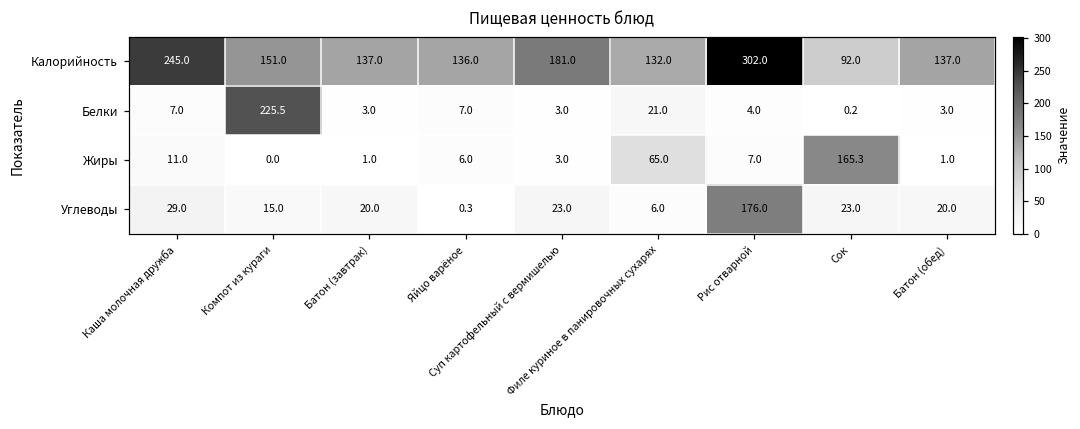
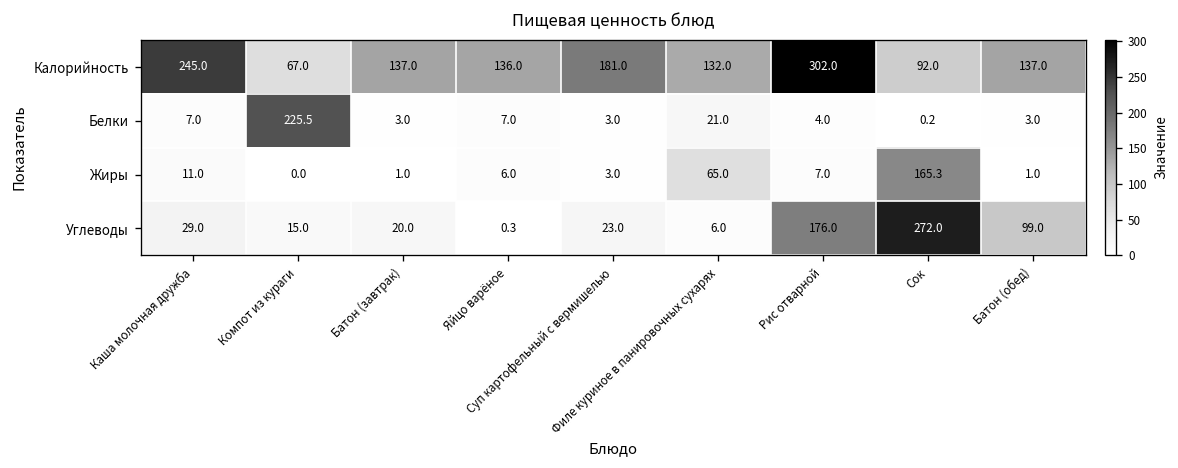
  {
    "Калорийность": {
      "Каша молочная дружба": 245.0,
-     "Компот из кураги": 151.0,
+     "Компот из кураги": 67.0,
      "Батон (завтрак)": 137.0,
      "Яйцо варёное": 136.0,
      "Суп картофельный с вермишелью": 181.0,
      "Филе куриное в панировочных сухарях": 132.0,
      "Рис отварной": 302.0,
      "Сок": 92.0,
      "Батон (обед)": 137.0
    },
    "Белки": {
      "Каша молочная дружба": 7.0,
      "Компот из кураги": 225.5,
      "Батон (завтрак)": 3.0,
      "Яйцо варёное": 7.0,
      "Суп картофельный с вермишелью": 3.0,
      "Филе куриное в панировочных сухарях": 21.0,
      "Рис отварной": 4.0,
      "Сок": 0.2,
      "Батон (обед)": 3.0
    },
    "Жиры": {
      "Каша молочная дружба": 11.0,
      "Компот из кураги": 0.0,
      "Батон (завтрак)": 1.0,
      "Яйцо варёное": 6.0,
      "Суп картофельный с вермишелью": 3.0,
      "Филе куриное в панировочных сухарях": 65.0,
      "Рис отварной": 7.0,
      "Сок": 165.3,
      "Батон (обед)": 1.0
    },
    "Углеводы": {
      "Каша молочная дружба": 29.0,
      "Компот из кураги": 15.0,
      "Батон (завтрак)": 20.0,
      "Яйцо варёное": 0.3,
      "Суп картофельный с вермишелью": 23.0,
      "Филе куриное в панировочных сухарях": 6.0,
      "Рис отварной": 176.0,
-     "Сок": 23.0,
-     "Батон (обед)": 20.0
+     "Сок": 272.0,
+     "Батон (обед)": 99.0
    }
  }
